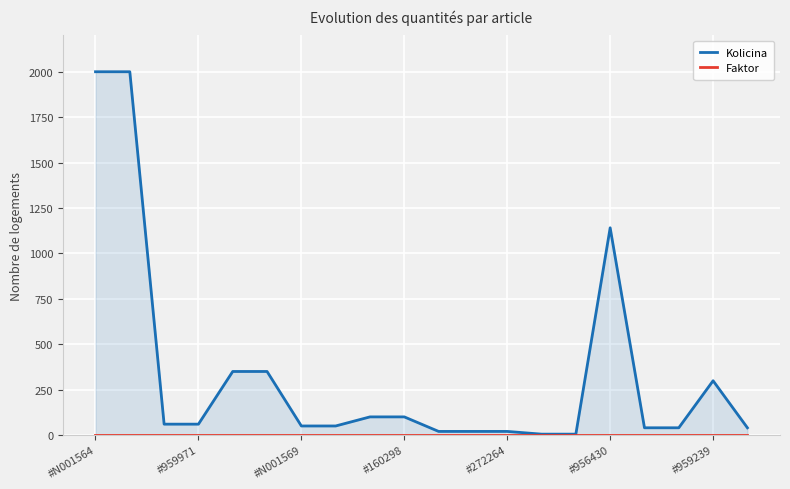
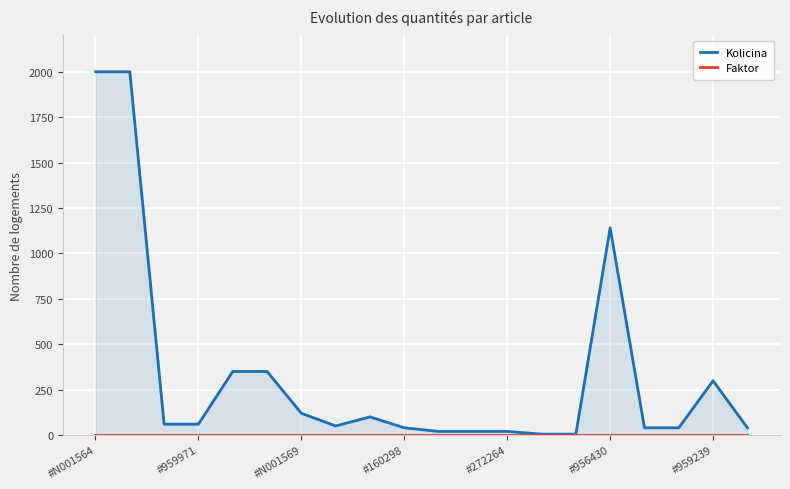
  {
    "Kolicina": {
      "#N001564": 2000,
      "#959971": 60,
-     "#N001569": 50,
-     "#160298": 100,
+     "#N001569": 120,
+     "#160298": 40,
      "#272264": 20,
      "#956430": 1140,
      "#959239": 300
    },
    "Faktor": {
      "#N001564": 0,
      "#959971": 0,
      "#N001569": 0,
      "#160298": 0,
      "#272264": 0,
      "#956430": 0,
      "#959239": 0
    }
  }
